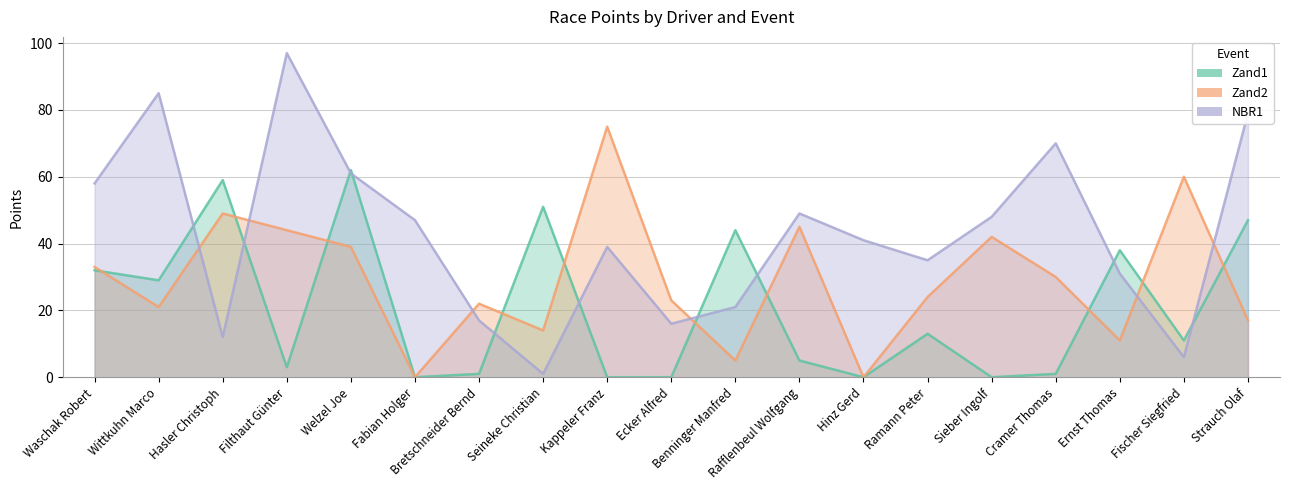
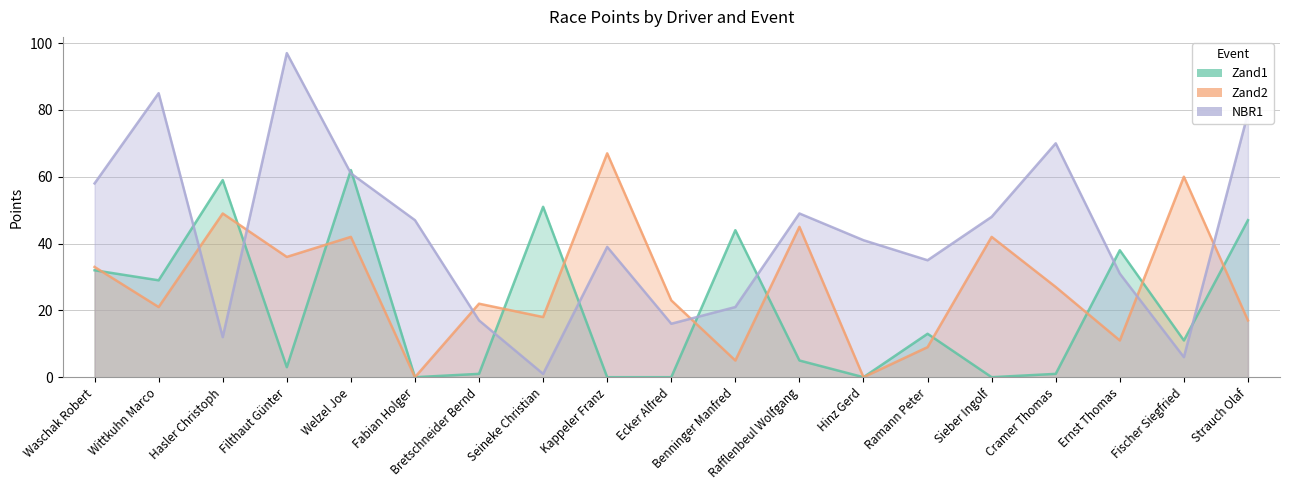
  {
    "Zand2": {
      "Waschak Robert": 33,
      "Wittkuhn Marco": 21,
      "Hasler Christoph": 49,
-     "Filthaut Günter": 44,
-     "Welzel Joe": 39,
+     "Filthaut Günter": 36,
+     "Welzel Joe": 42,
      "Bretschneider Bernd": 22,
-     "Seineke Christian": 14,
-     "Kappeler Franz": 75,
+     "Seineke Christian": 18,
+     "Kappeler Franz": 67,
      "Ecker Alfred": 23,
      "Benninger Manfred": 5,
      "Rafflenbeul Wolfgang": 45,
-     "Ramann Peter": 24,
+     "Ramann Peter": 9,
      "Sieber Ingolf": 42,
-     "Cramer Thomas": 30,
+     "Cramer Thomas": 27,
      "Ernst Thomas": 11,
      "Fischer Siegfried": 60,
      "Strauch Olaf": 17
    }
  }
